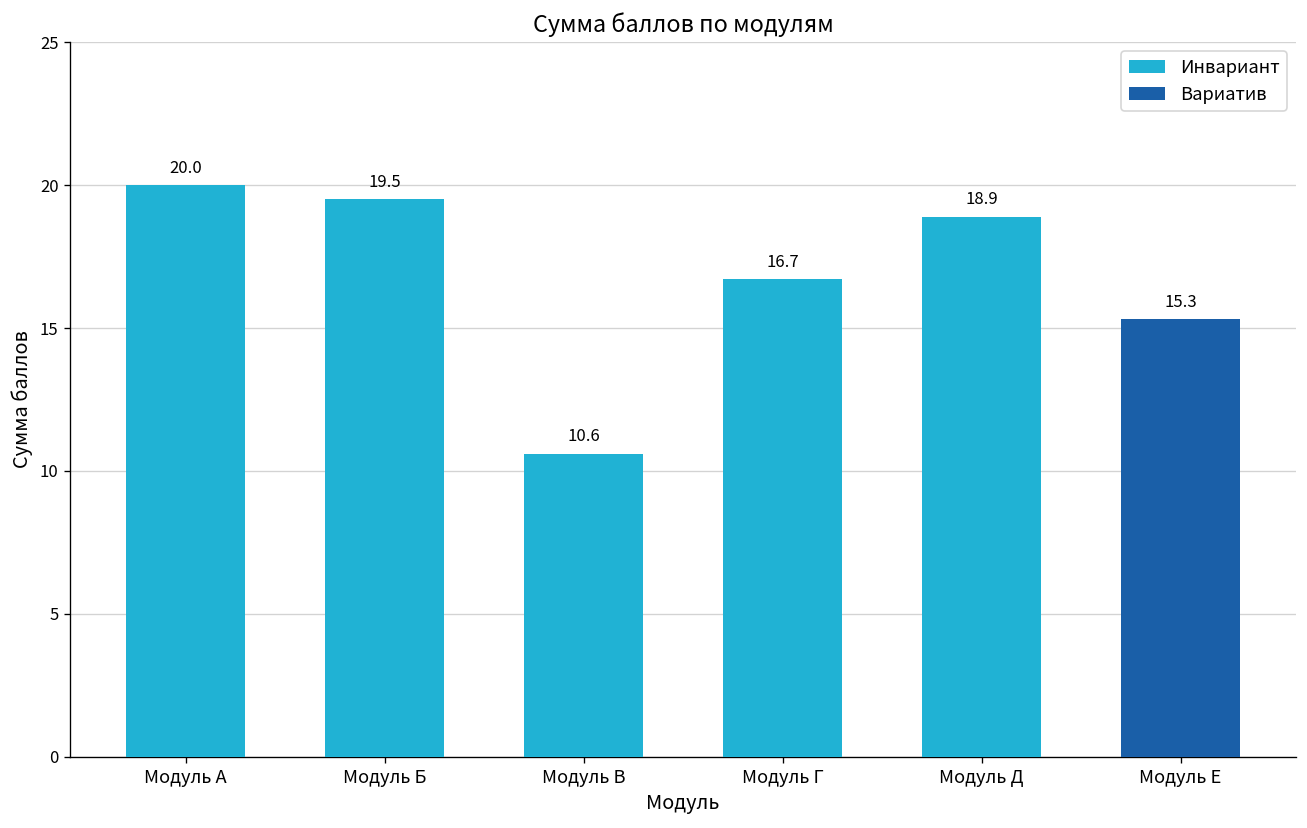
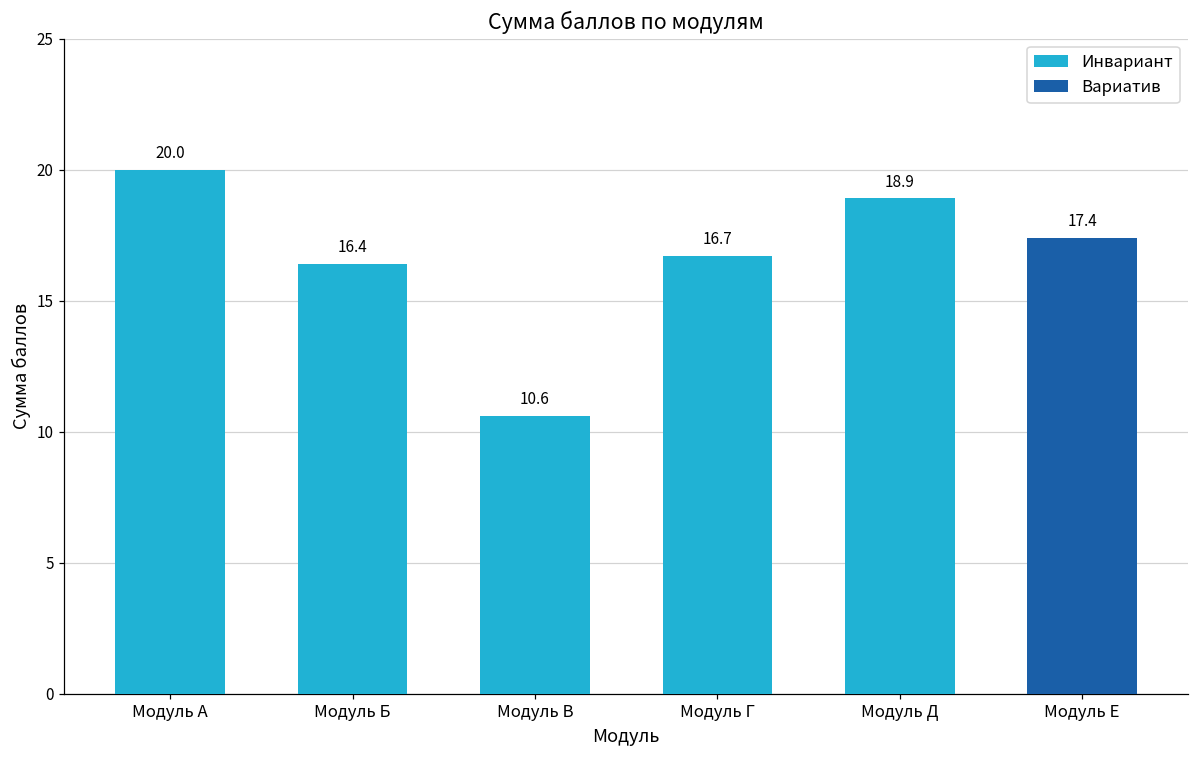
  {
    "Инвариант": {
      "Модуль А": 20.0,
-     "Модуль Б": 19.5,
+     "Модуль Б": 16.4,
      "Модуль В": 10.6,
      "Модуль Г": 16.7,
      "Модуль Д": 18.9
    },
    "Вариатив": {
-     "Модуль Е": 15.3
+     "Модуль Е": 17.4
    }
  }
